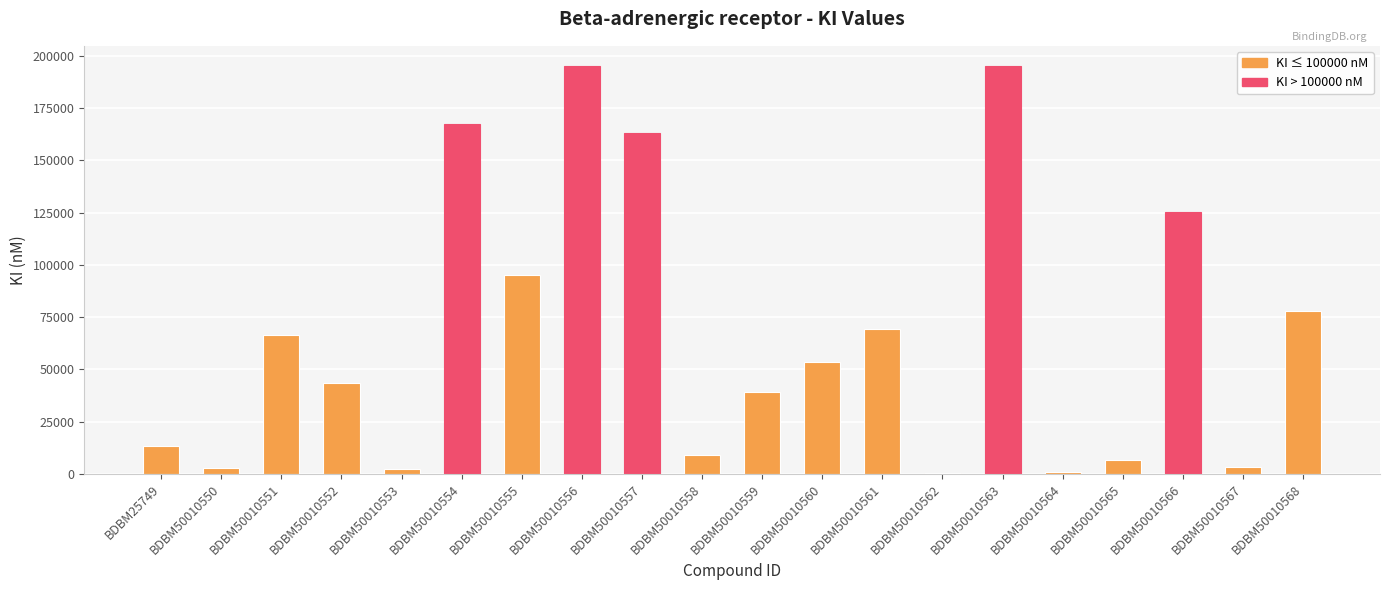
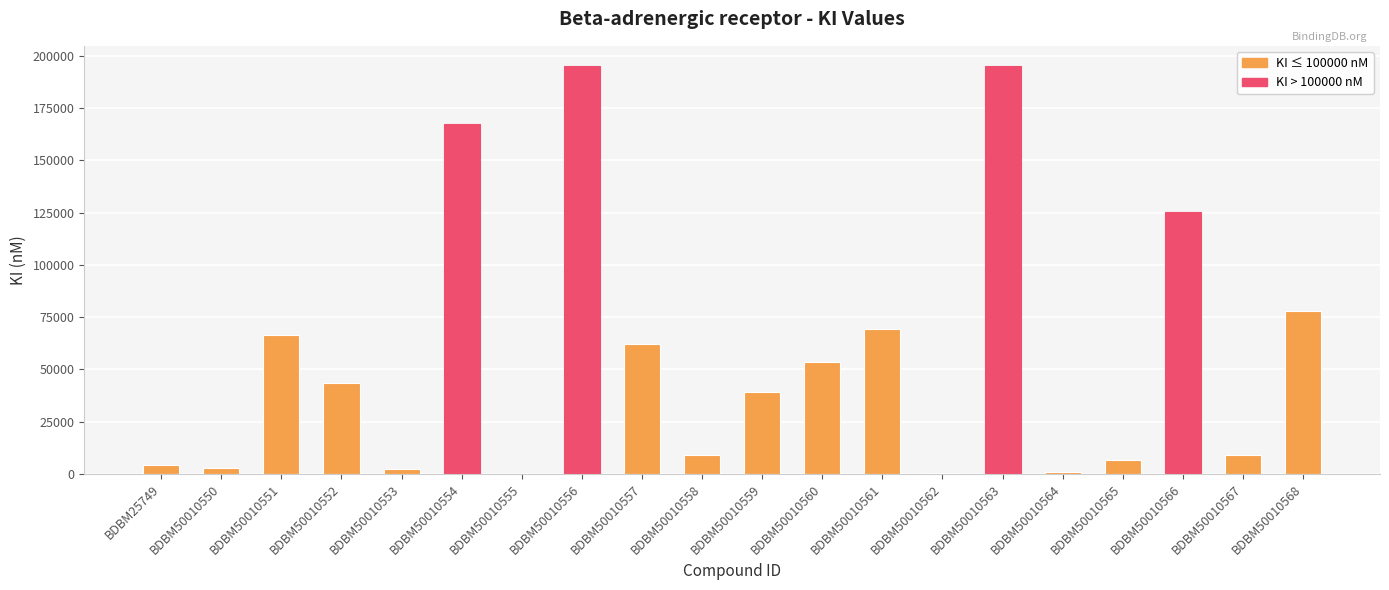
  {
-   "BDBM25749": 14000,
+   "BDBM25749": 4000,
    "BDBM50010550": 3000,
    "BDBM50010551": 66000,
    "BDBM50010552": 43000,
    "BDBM50010553": 2000,
    "BDBM50010554": 167000,
-   "BDBM50010555": 95000,
+   "BDBM50010555": 0,
    "BDBM50010556": 195000,
-   "BDBM50010557": 163000,
+   "BDBM50010557": 62000,
    "BDBM50010558": 9000,
    "BDBM50010559": 39000,
    "BDBM50010560": 54000,
    "BDBM50010561": 69000,
    "BDBM50010563": 195000,
    "BDBM50010565": 7000,
    "BDBM50010566": 125000,
-   "BDBM50010567": 3000,
+   "BDBM50010567": 9000,
    "BDBM50010568": 78000
  }
